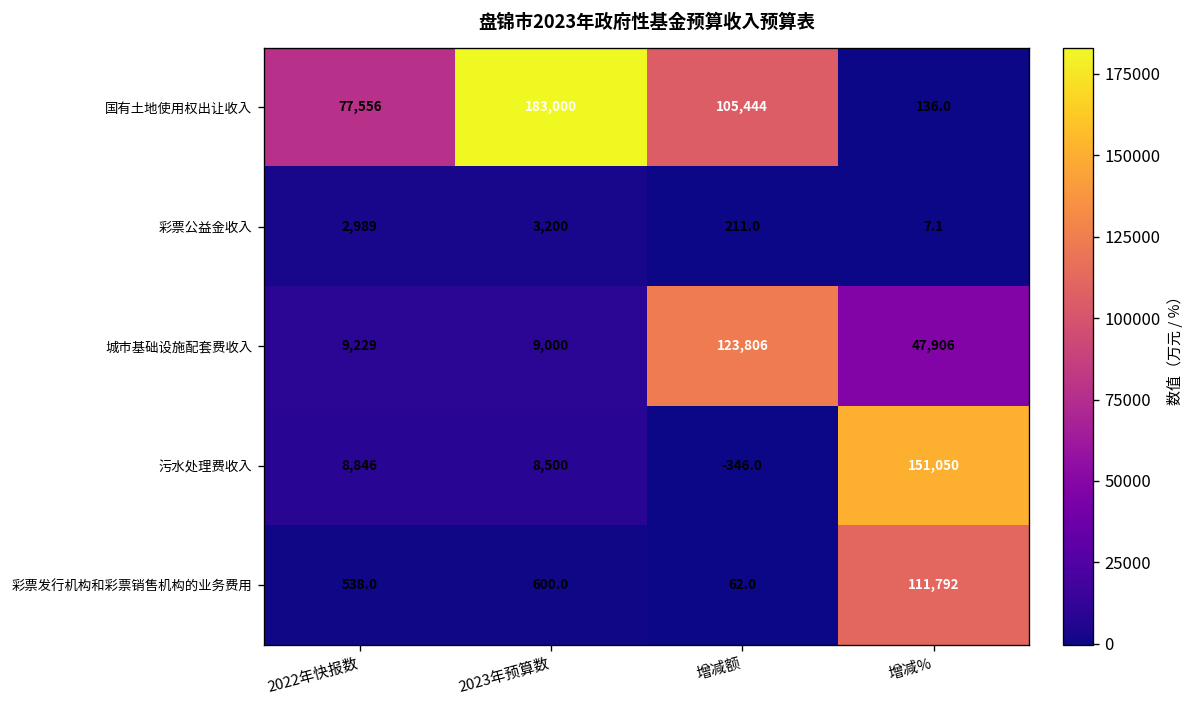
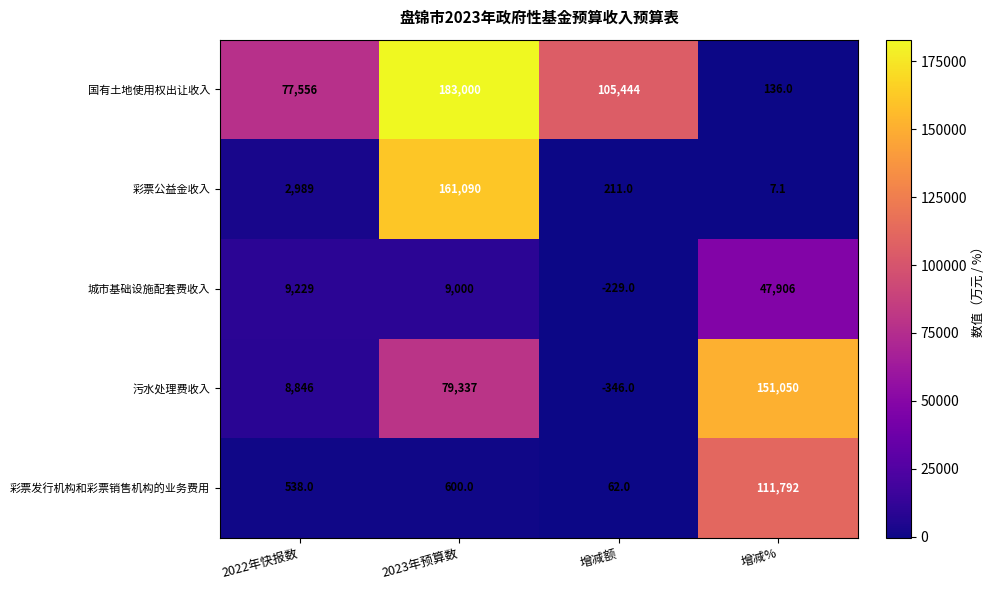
  {
    "国有土地使用权出让收入": {
      "2022年快报数": "77,556",
      "2023年预算数": "183,000",
      "增减额": "105,444",
      "增减%": "136.0"
    },
    "彩票公益金收入": {
      "2022年快报数": "2,989",
-     "2023年预算数": "3,200",
+     "2023年预算数": "161,090",
      "增减额": "211.0",
      "增减%": "7.1"
    },
    "城市基础设施配套费收入": {
      "2022年快报数": "9,229",
      "2023年预算数": "9,000",
-     "增减额": "123,806",
+     "增减额": "-229.0",
      "增减%": "47,906"
    },
    "污水处理费收入": {
      "2022年快报数": "8,846",
-     "2023年预算数": "8,500",
+     "2023年预算数": "79,337",
      "增减额": "-346.0",
      "增减%": "151,050"
    },
    "彩票发行机构和彩票销售机构的业务费用": {
      "2022年快报数": "538.0",
      "2023年预算数": "600.0",
      "增减额": "62.0",
      "增减%": "111,792"
    }
  }
